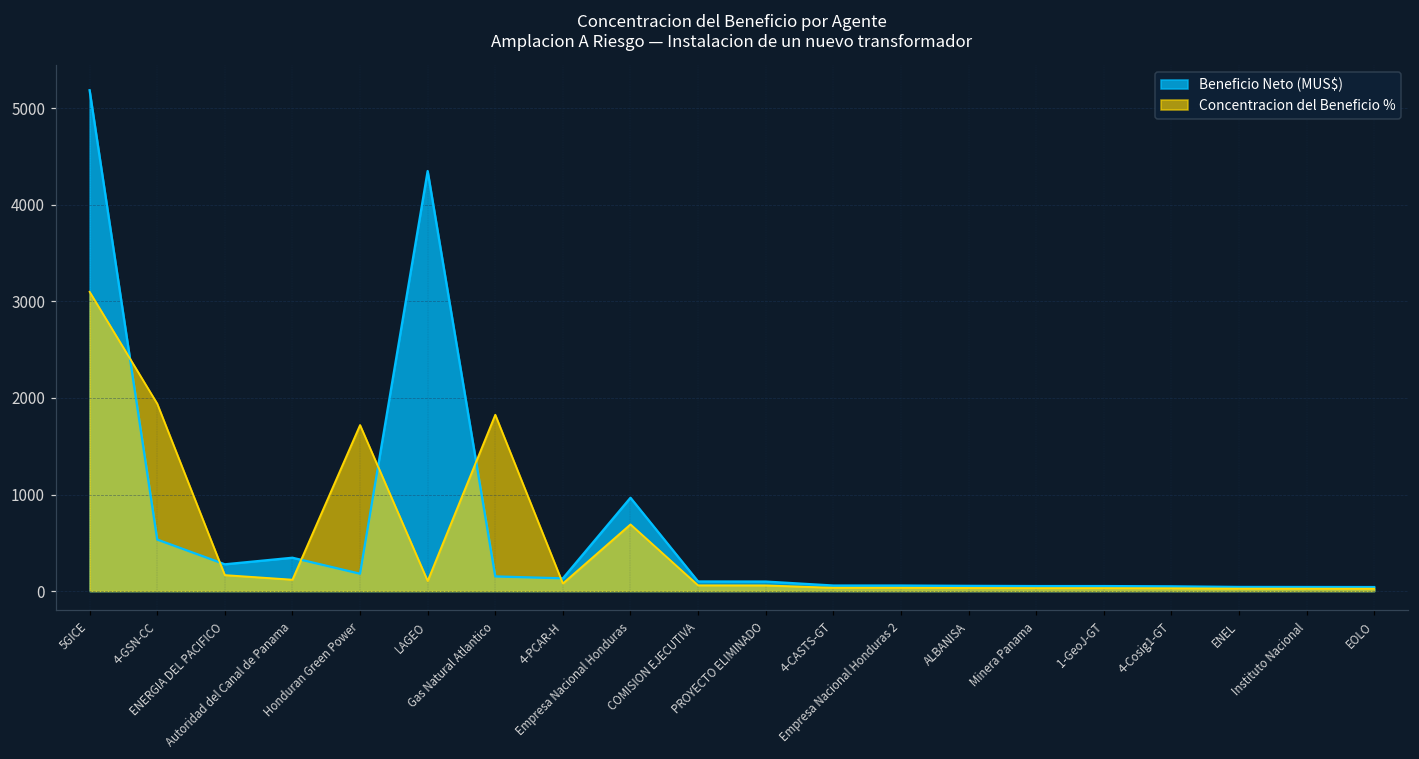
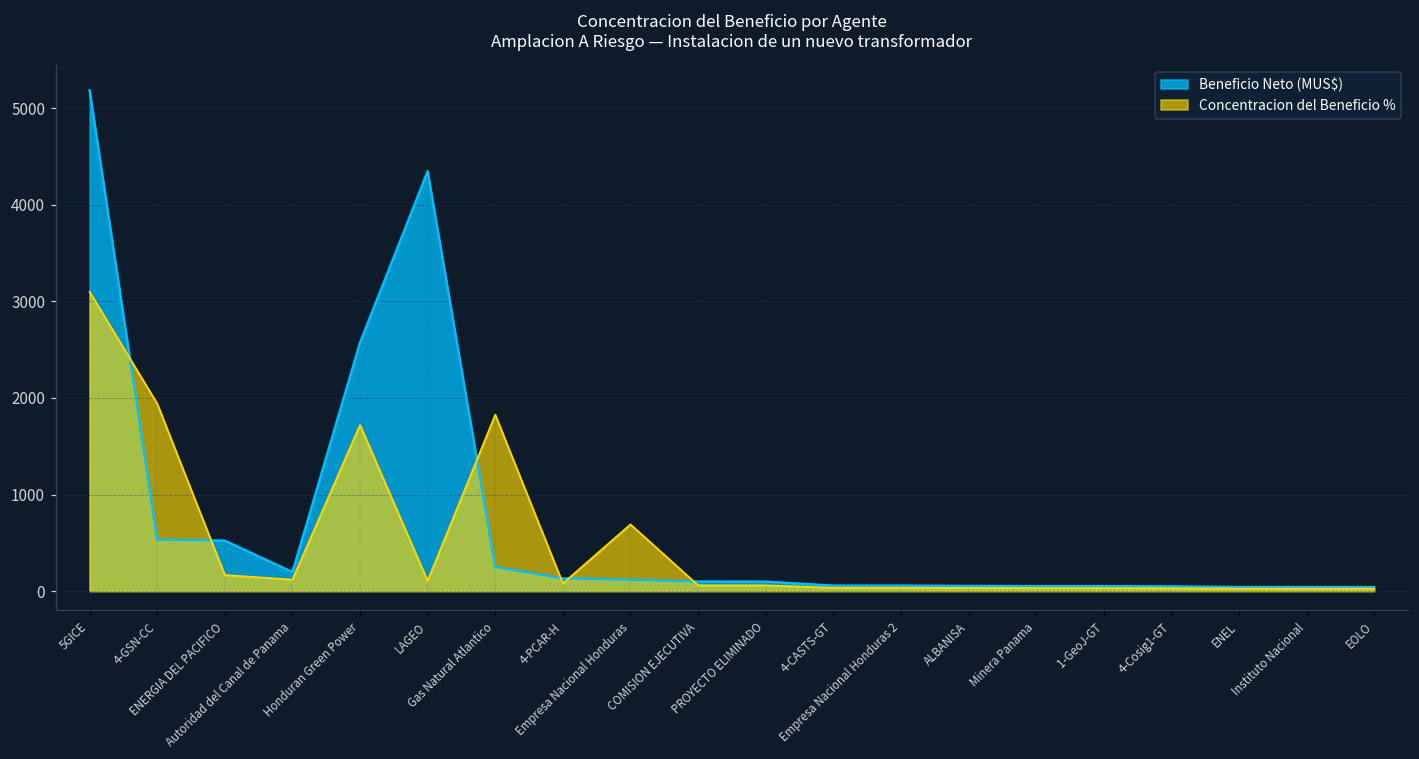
  {
    "Beneficio Neto (MUS$)": {
      "5GICE": 5200,
      "4-GSN-CC": 500,
-     "ENERGIA DEL PACIFICO": 300,
-     "Autoridad del Canal de Panama": 300,
-     "Honduran Green Power": 200,
+     "ENERGIA DEL PACIFICO": 500,
+     "Autoridad del Canal de Panama": 200,
+     "Honduran Green Power": 2600,
      "LAGEO": 4300,
-     "Gas Natural Atlantico": 200,
+     "Gas Natural Atlantico": 300,
      "4-PCAR-H": 100,
-     "Empresa Nacional Honduras": 1000,
+     "Empresa Nacional Honduras": 100,
      "COMISION EJECUTIVA": 100,
      "PROYECTO ELIMINADO": 100
    },
    "Concentracion del Beneficio %": {
      "5GICE": 3100,
      "4-GSN-CC": 1900,
      "ENERGIA DEL PACIFICO": 200,
      "Autoridad del Canal de Panama": 100,
      "Honduran Green Power": 1700,
      "LAGEO": 100,
      "Gas Natural Atlantico": 1800,
      "4-PCAR-H": 100,
      "Empresa Nacional Honduras": 700,
      "COMISION EJECUTIVA": 100,
      "PROYECTO ELIMINADO": 100
    }
  }
